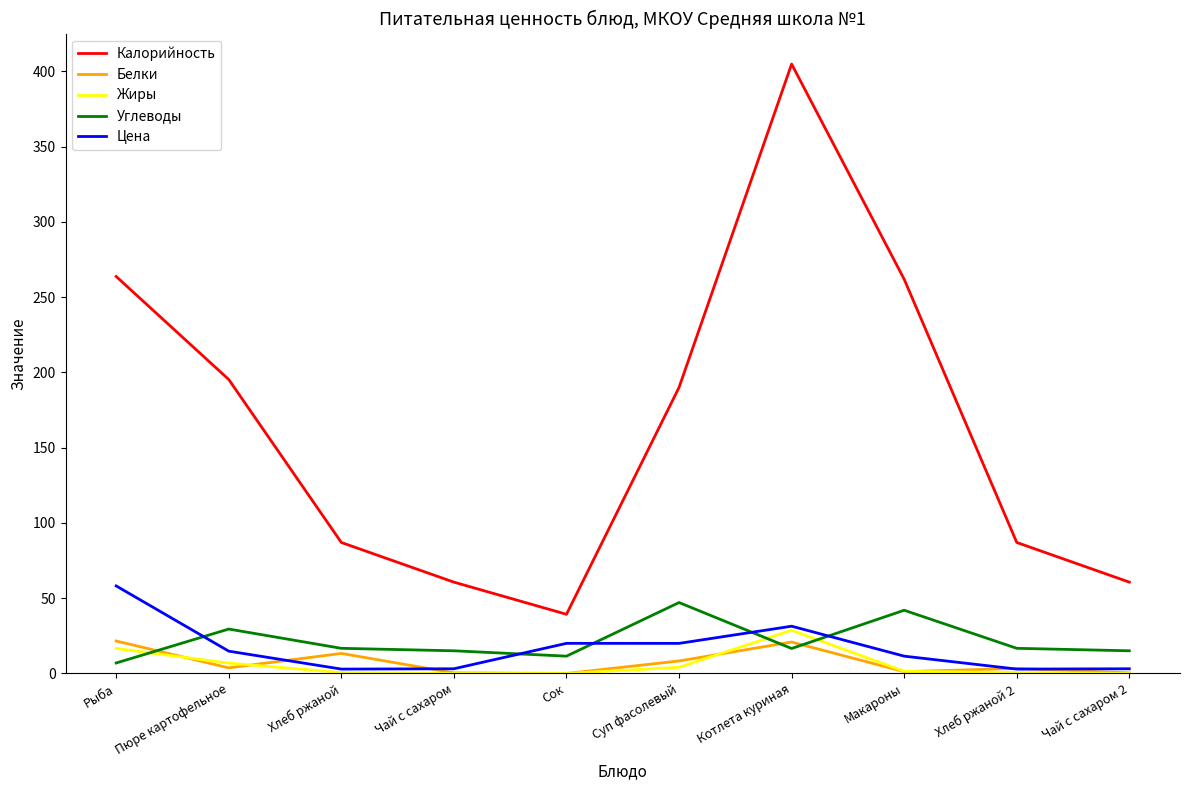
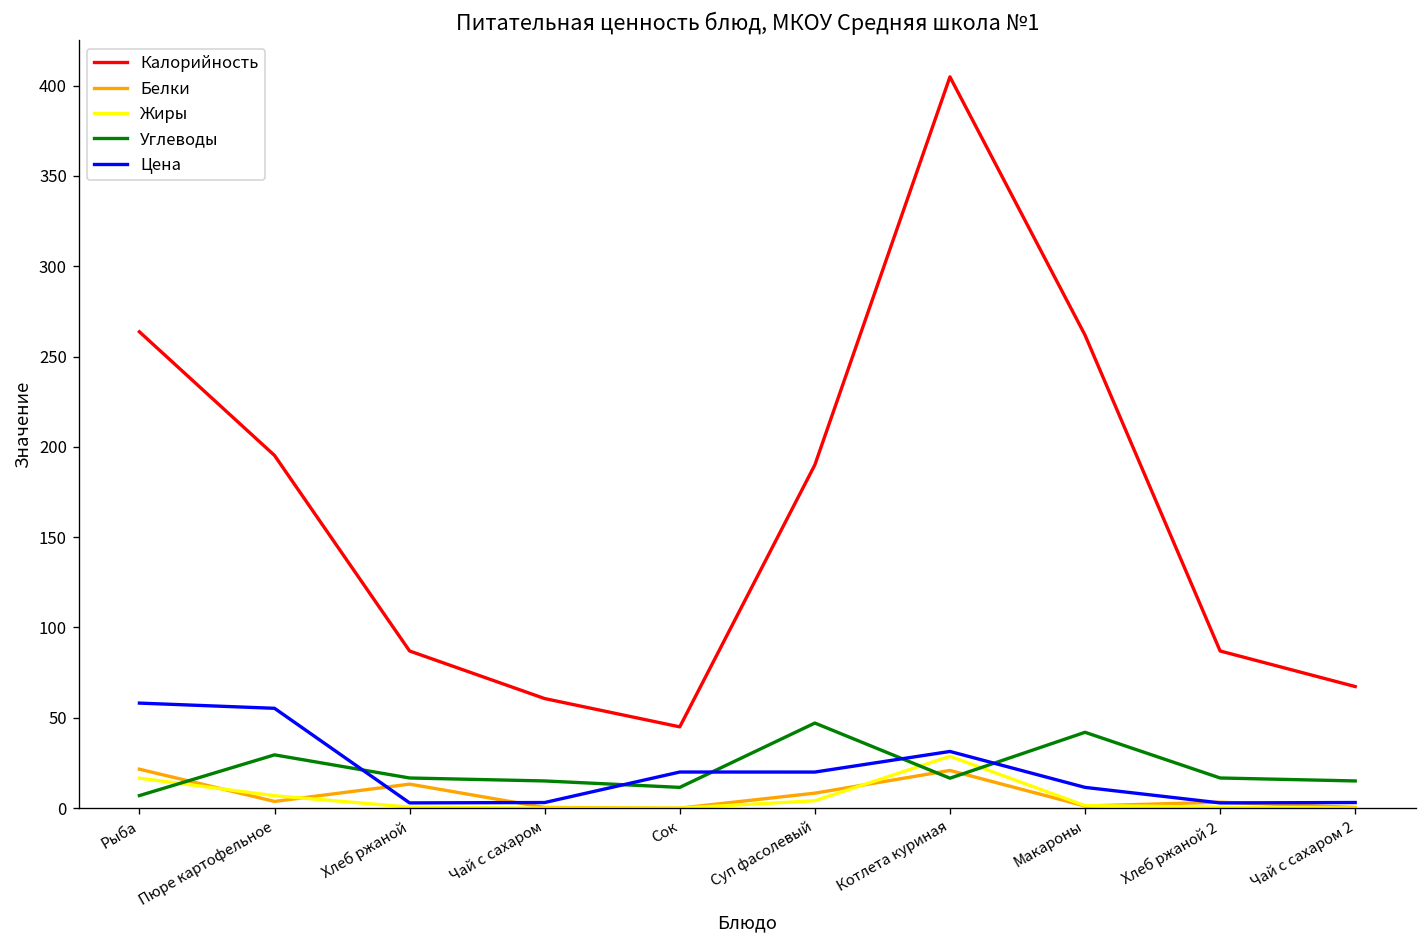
  {
    "Калорийность": {
      "Рыба": 264,
      "Пюре картофельное": 195,
      "Хлеб ржаной": 87,
      "Чай с сахаром": 61,
-     "Сок": 39,
+     "Сок": 45,
      "Суп фасолевый": 190,
      "Котлета куриная": 405,
      "Макароны": 262,
      "Хлеб ржаной 2": 87,
-     "Чай с сахаром 2": 61
+     "Чай с сахаром 2": 67
    },
    "Белки": {
      "Рыба": 22,
      "Пюре картофельное": 4,
      "Хлеб ржаной": 13,
      "Суп фасолевый": 8,
      "Котлета куриная": 21
    },
    "Жиры": {
      "Рыба": 17,
      "Пюре картофельное": 7,
      "Хлеб ржаной": 1,
      "Суп фасолевый": 4,
      "Котлета куриная": 29,
      "Хлеб ржаной 2": 1
    },
    "Углеводы": {
      "Рыба": 7,
      "Пюре картофельное": 30,
      "Хлеб ржаной": 17,
      "Чай с сахаром": 15,
      "Сок": 12,
      "Суп фасолевый": 47,
      "Котлета куриная": 17,
      "Макароны": 42,
      "Хлеб ржаной 2": 17,
      "Чай с сахаром 2": 15
    },
    "Цена": {
      "Рыба": 58,
-     "Пюре картофельное": 15,
+     "Пюре картофельное": 55,
      "Хлеб ржаной": 3,
      "Чай с сахаром": 3,
      "Сок": 20,
      "Суп фасолевый": 20,
      "Котлета куриная": 31,
      "Макароны": 12,
      "Чай с сахаром 2": 3
    }
  }
